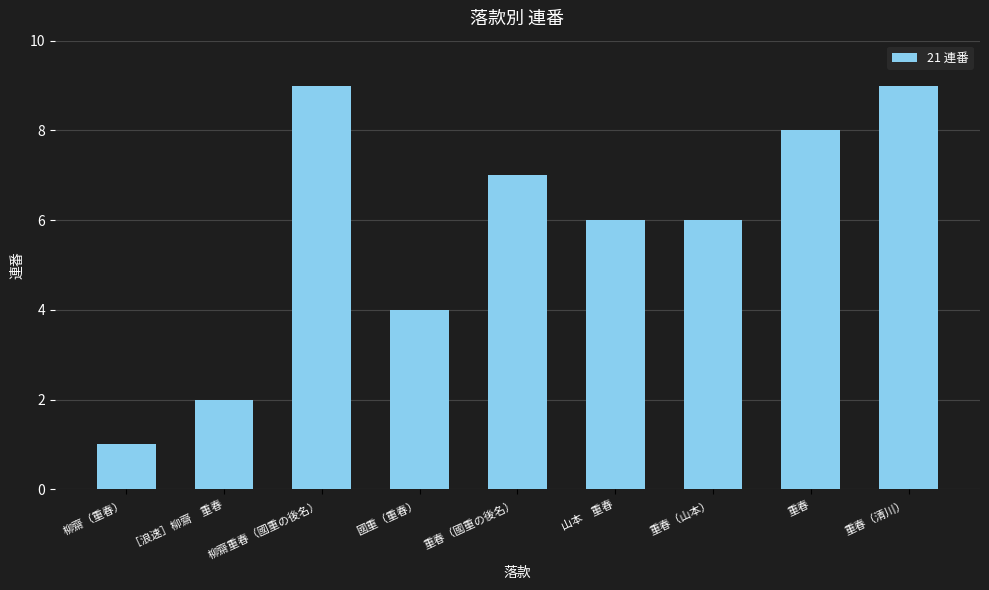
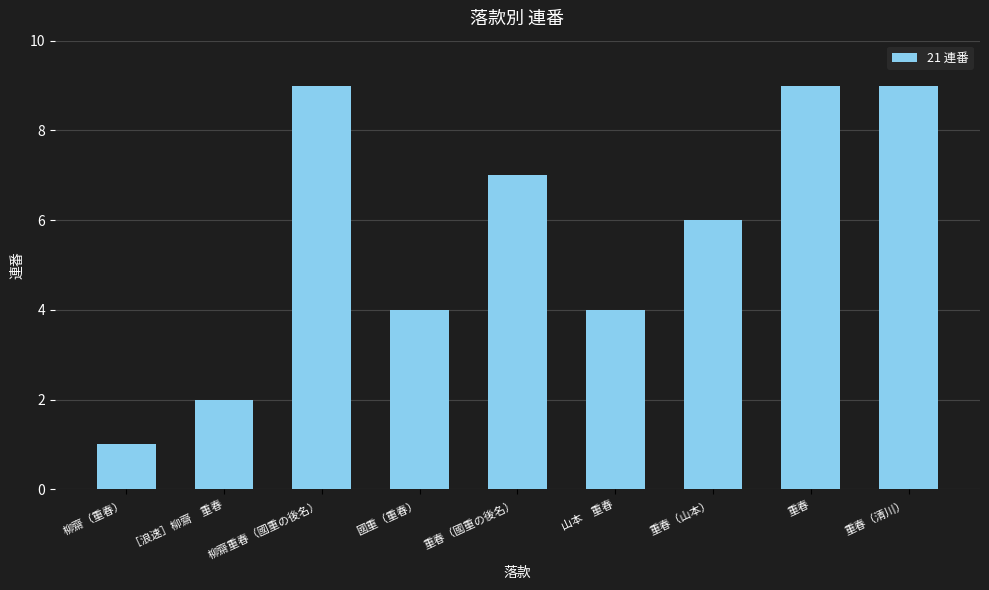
  {
    "柳齋（重春）": 1,
    "［浪速］柳齋 重春": 2,
    "柳齋重春（國重の後名）": 9,
    "國重（重春）": 4,
    "重春（國重の後名）": 7,
-   "山本 重春": 6,
+   "山本 重春": 4,
    "重春（山本）": 6,
-   "重春": 8,
+   "重春": 9,
    "重春（清川）": 9
  }
